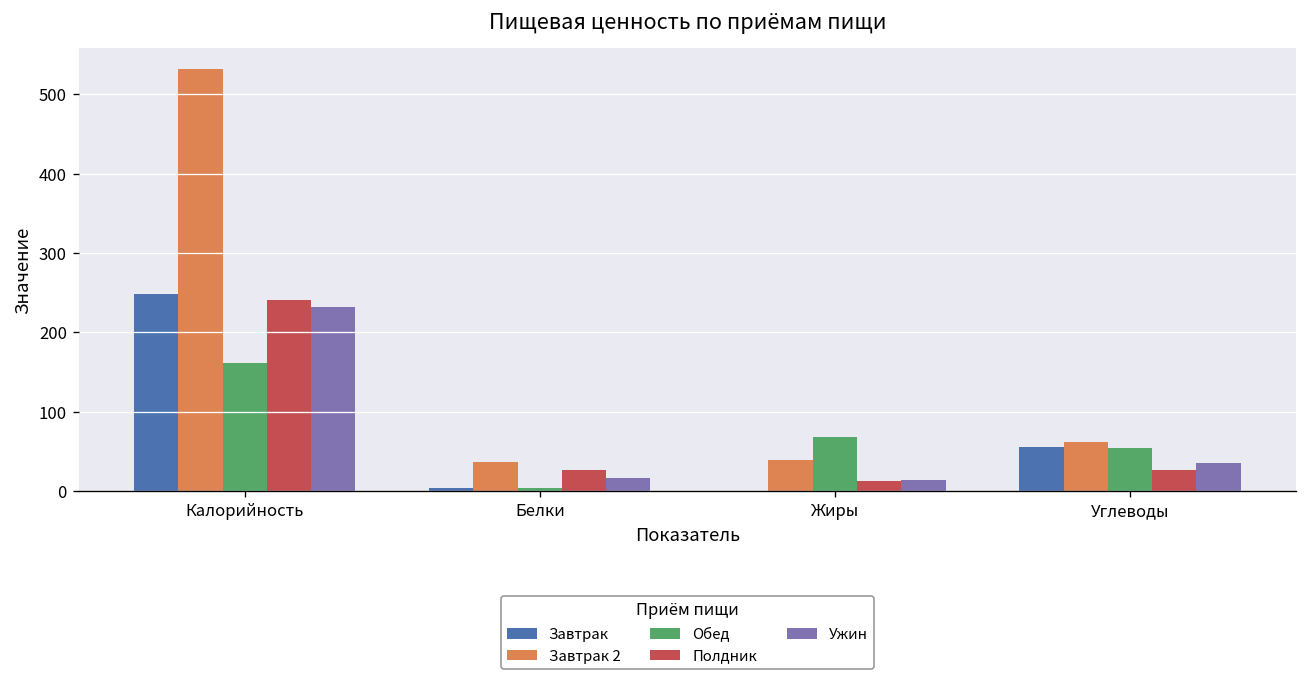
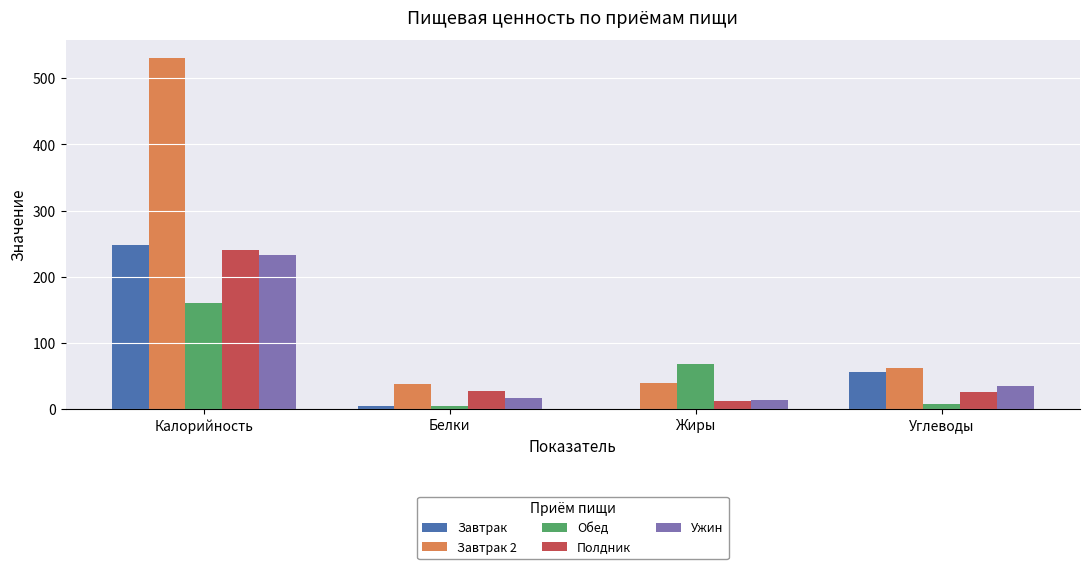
  {
    "Обед": {
      "Калорийность": 160,
      "Белки": 0,
      "Жиры": 70,
-     "Углеводы": 50
+     "Углеводы": 10
    }
  }
